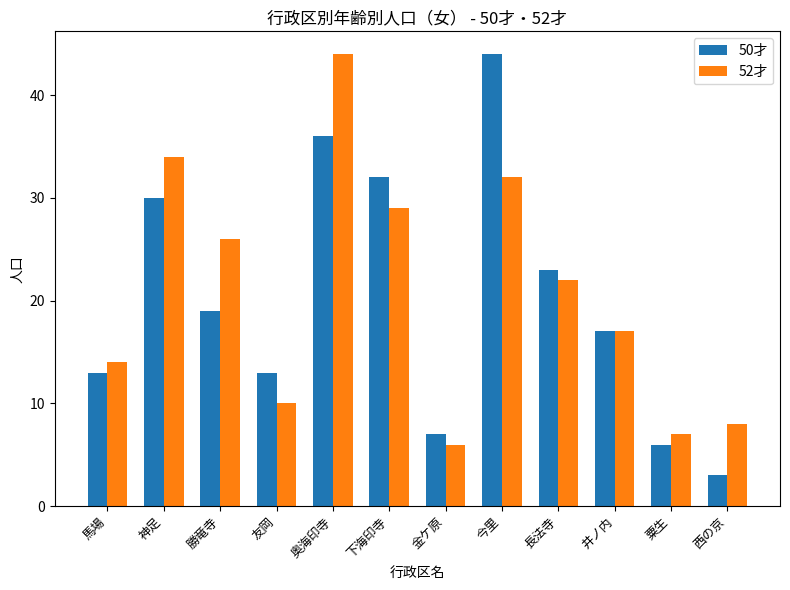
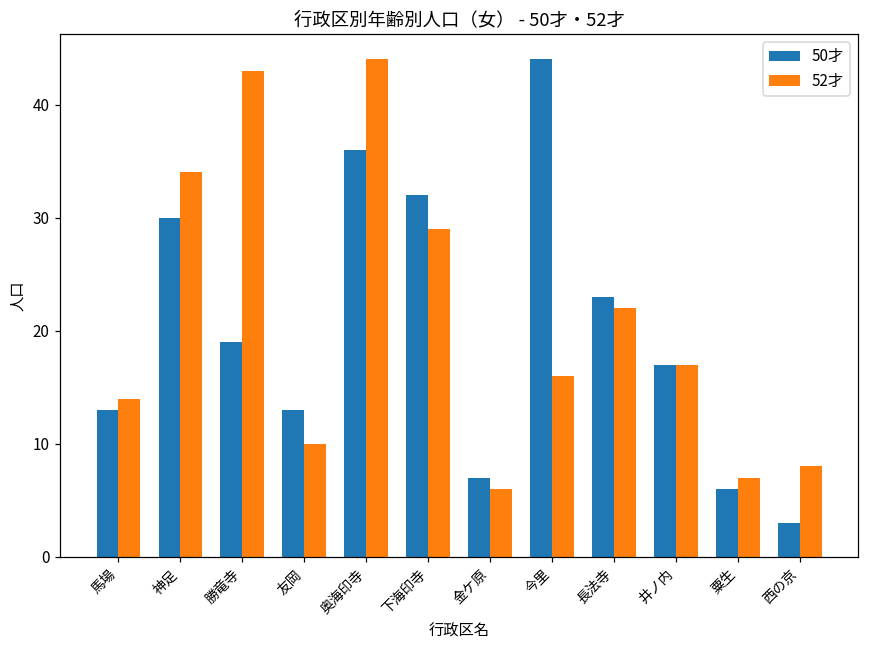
  {
    "50才": {
      "馬場": 13,
      "神足": 30,
      "勝竜寺": 19,
      "友岡": 13,
      "奥海印寺": 36,
      "下海印寺": 32,
      "金ケ原": 7,
      "今里": 44,
      "長法寺": 23,
      "井ノ内": 17,
      "粟生": 6,
      "西の京": 3
    },
    "52才": {
      "馬場": 14,
      "神足": 34,
-     "勝竜寺": 26,
+     "勝竜寺": 43,
      "友岡": 10,
      "奥海印寺": 44,
      "下海印寺": 29,
      "金ケ原": 6,
-     "今里": 32,
+     "今里": 16,
      "長法寺": 22,
      "井ノ内": 17,
      "粟生": 7,
      "西の京": 8
    }
  }
